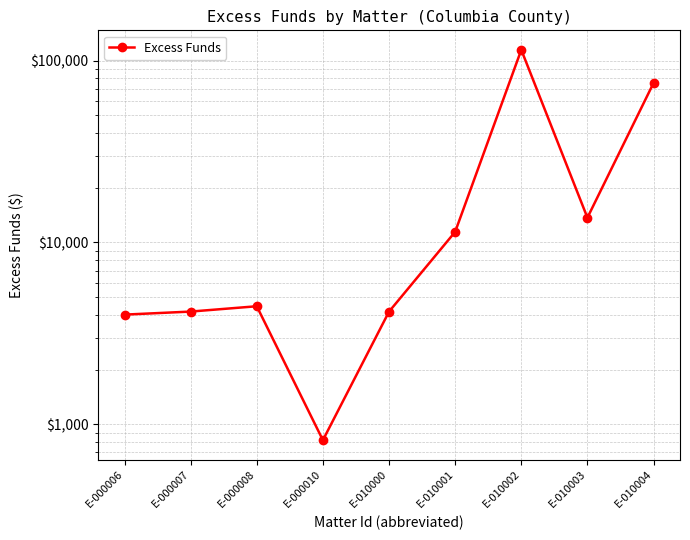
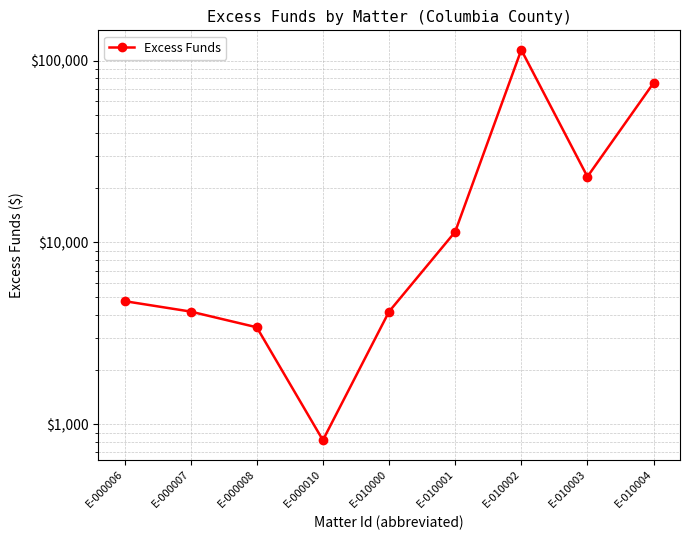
  {
-   "E-000006": "$4,000",
+   "E-000006": "$4,800",
    "E-000007": "$4,200",
-   "E-000008": "$4,500",
+   "E-000008": "$3,400",
    "E-000010": "$800",
    "E-010000": "$4,200",
    "E-010001": "$11,000",
    "E-010002": "$110,000",
-   "E-010003": "$14,000",
+   "E-010003": "$23,000",
    "E-010004": "$75,000"
  }
